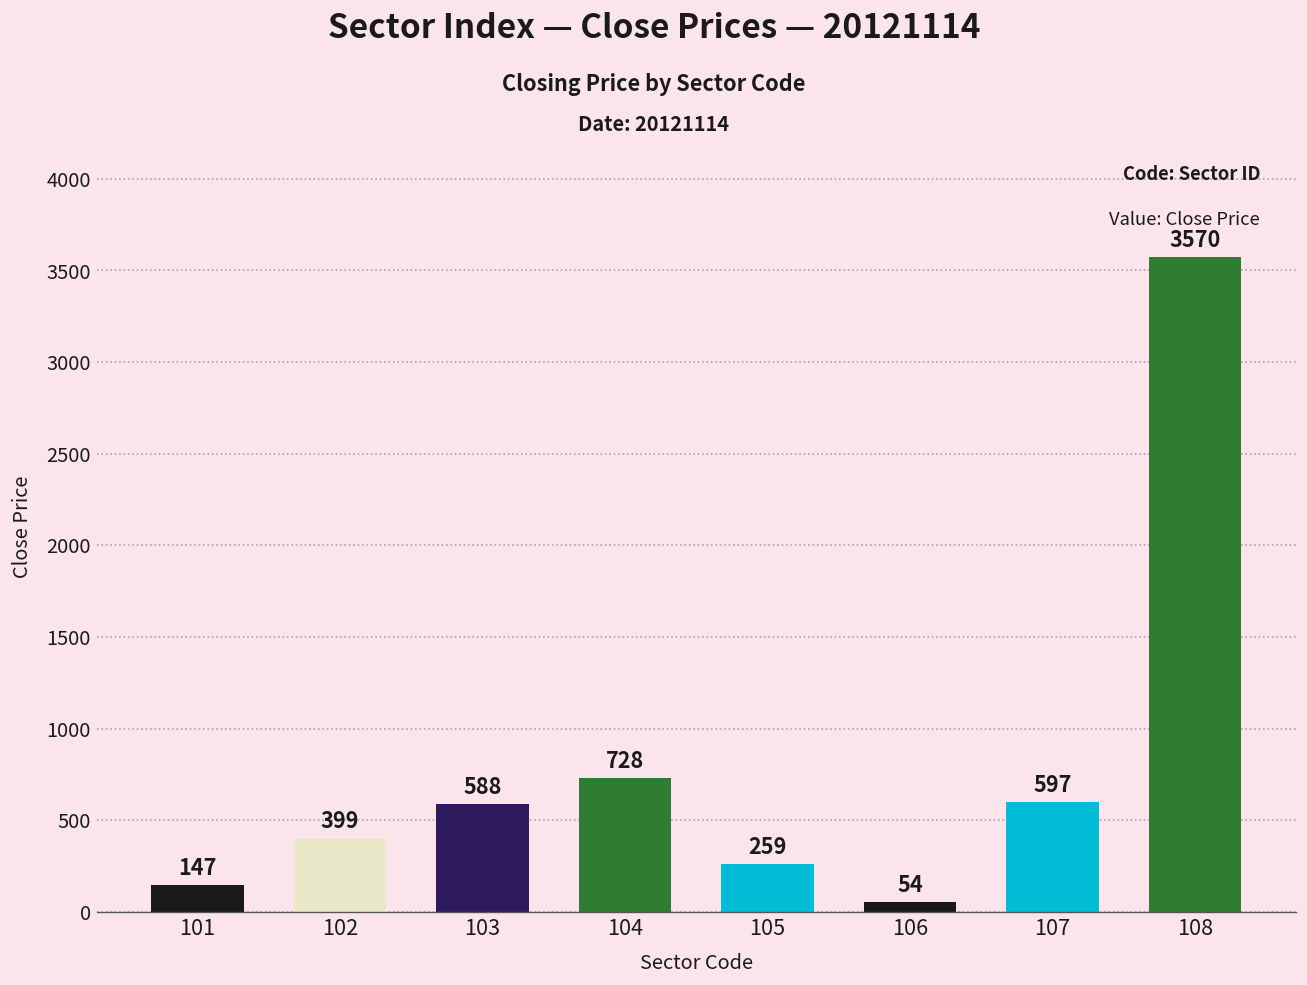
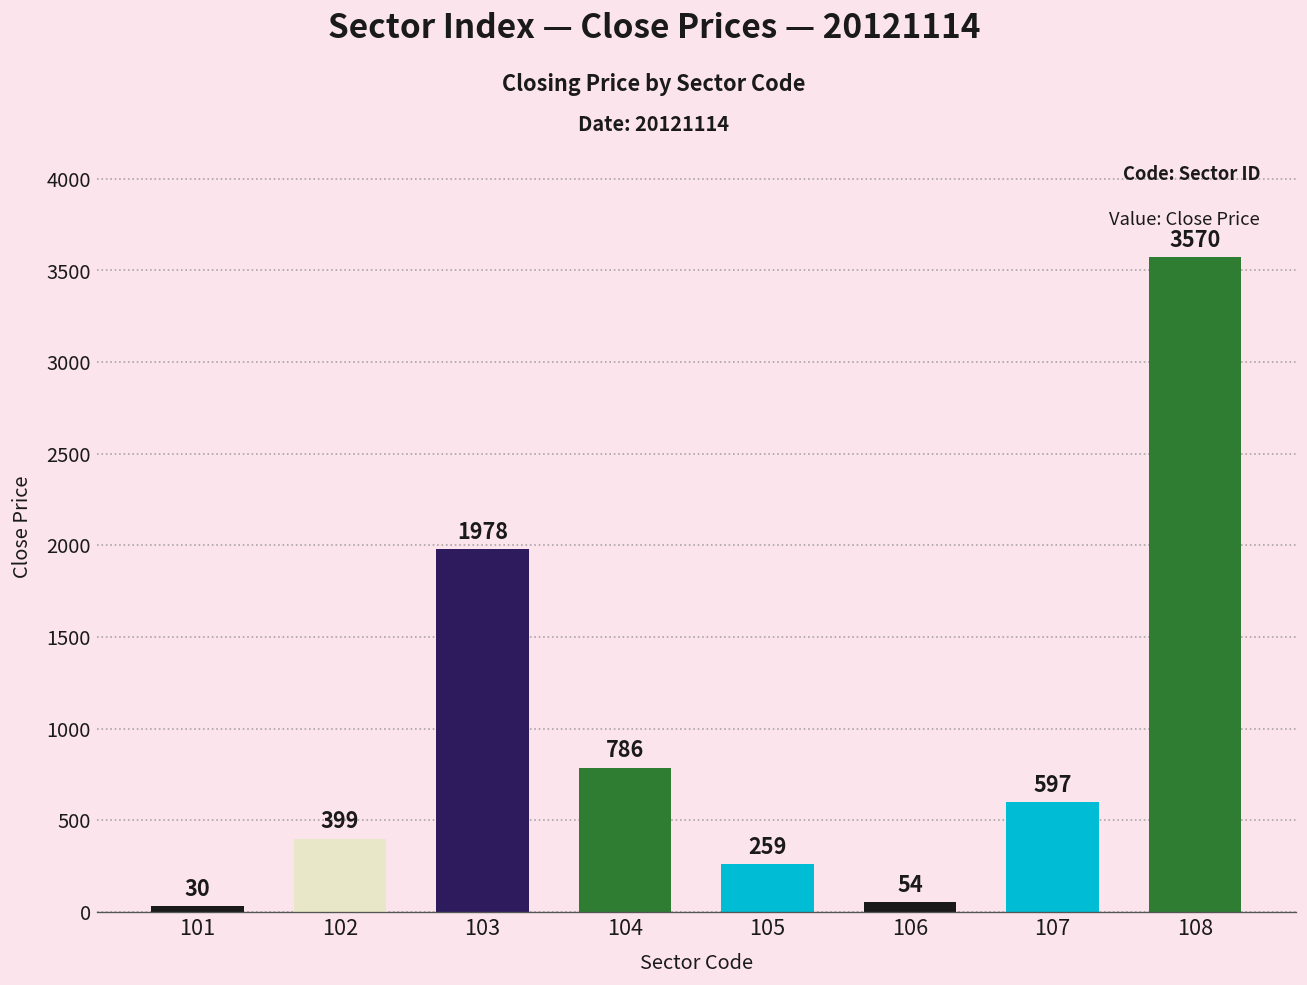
  {
-   "101": 147,
+   "101": 30,
    "102": 399,
-   "103": 588,
-   "104": 728,
+   "103": 1978,
+   "104": 786,
    "105": 259,
    "106": 54,
    "107": 597,
    "108": 3570
  }
